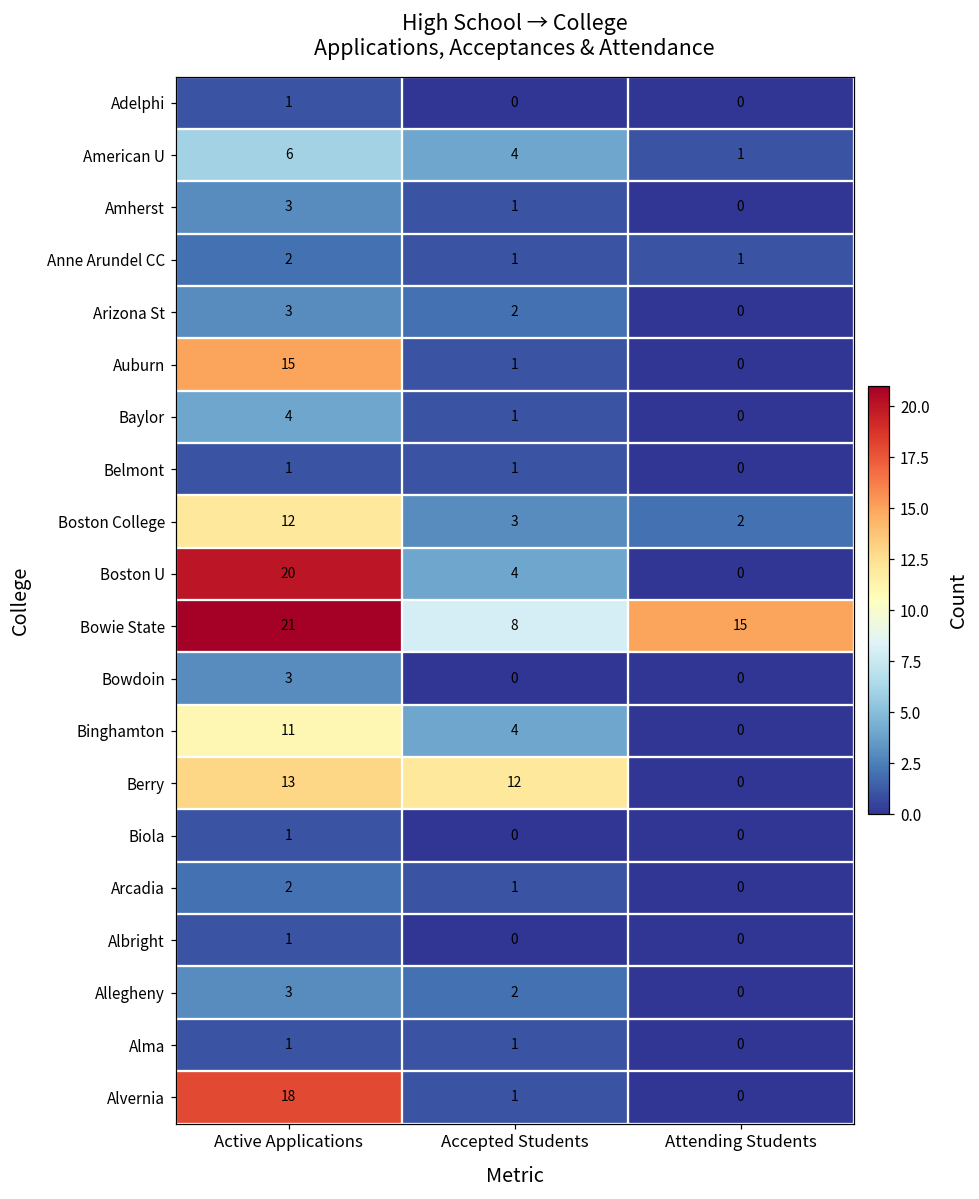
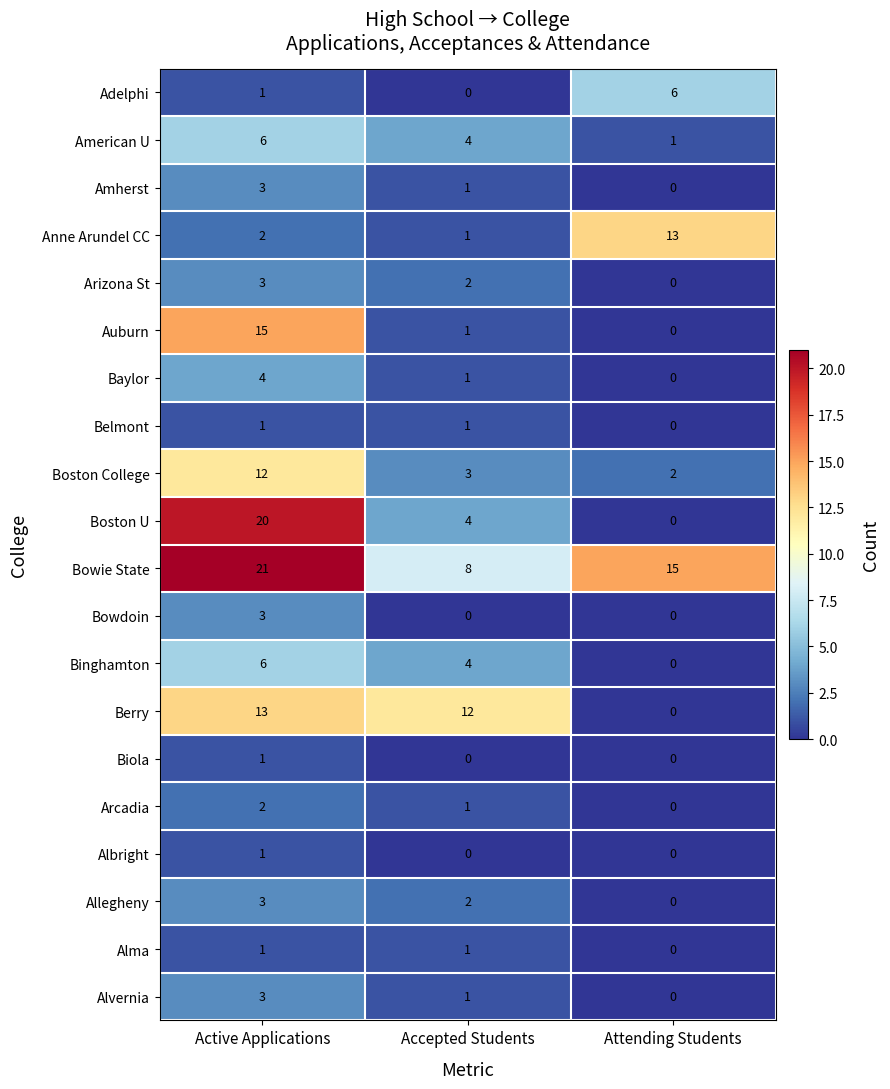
  {
    "Adelphi": {
      "Active Applications": 1,
      "Accepted Students": 0,
-     "Attending Students": 0
+     "Attending Students": 6
    },
    "American U": {
      "Active Applications": 6,
      "Accepted Students": 4,
      "Attending Students": 1
    },
    "Amherst": {
      "Active Applications": 3,
      "Accepted Students": 1,
      "Attending Students": 0
    },
    "Anne Arundel CC": {
      "Active Applications": 2,
      "Accepted Students": 1,
-     "Attending Students": 1
+     "Attending Students": 13
    },
    "Arizona St": {
      "Active Applications": 3,
      "Accepted Students": 2,
      "Attending Students": 0
    },
    "Auburn": {
      "Active Applications": 15,
      "Accepted Students": 1,
      "Attending Students": 0
    },
    "Baylor": {
      "Active Applications": 4,
      "Accepted Students": 1,
      "Attending Students": 0
    },
    "Belmont": {
      "Active Applications": 1,
      "Accepted Students": 1,
      "Attending Students": 0
    },
    "Boston College": {
      "Active Applications": 12,
      "Accepted Students": 3,
      "Attending Students": 2
    },
    "Boston U": {
      "Active Applications": 20,
      "Accepted Students": 4,
      "Attending Students": 0
    },
    "Bowie State": {
      "Active Applications": 21,
      "Accepted Students": 8,
      "Attending Students": 15
    },
    "Bowdoin": {
      "Active Applications": 3,
      "Accepted Students": 0,
      "Attending Students": 0
    },
    "Binghamton": {
-     "Active Applications": 11,
+     "Active Applications": 6,
      "Accepted Students": 4,
      "Attending Students": 0
    },
    "Berry": {
      "Active Applications": 13,
      "Accepted Students": 12,
      "Attending Students": 0
    },
    "Biola": {
      "Active Applications": 1,
      "Accepted Students": 0,
      "Attending Students": 0
    },
    "Arcadia": {
      "Active Applications": 2,
      "Accepted Students": 1,
      "Attending Students": 0
    },
    "Albright": {
      "Active Applications": 1,
      "Accepted Students": 0,
      "Attending Students": 0
    },
    "Allegheny": {
      "Active Applications": 3,
      "Accepted Students": 2,
      "Attending Students": 0
    },
    "Alma": {
      "Active Applications": 1,
      "Accepted Students": 1,
      "Attending Students": 0
    },
    "Alvernia": {
-     "Active Applications": 18,
+     "Active Applications": 3,
      "Accepted Students": 1,
      "Attending Students": 0
    }
  }
